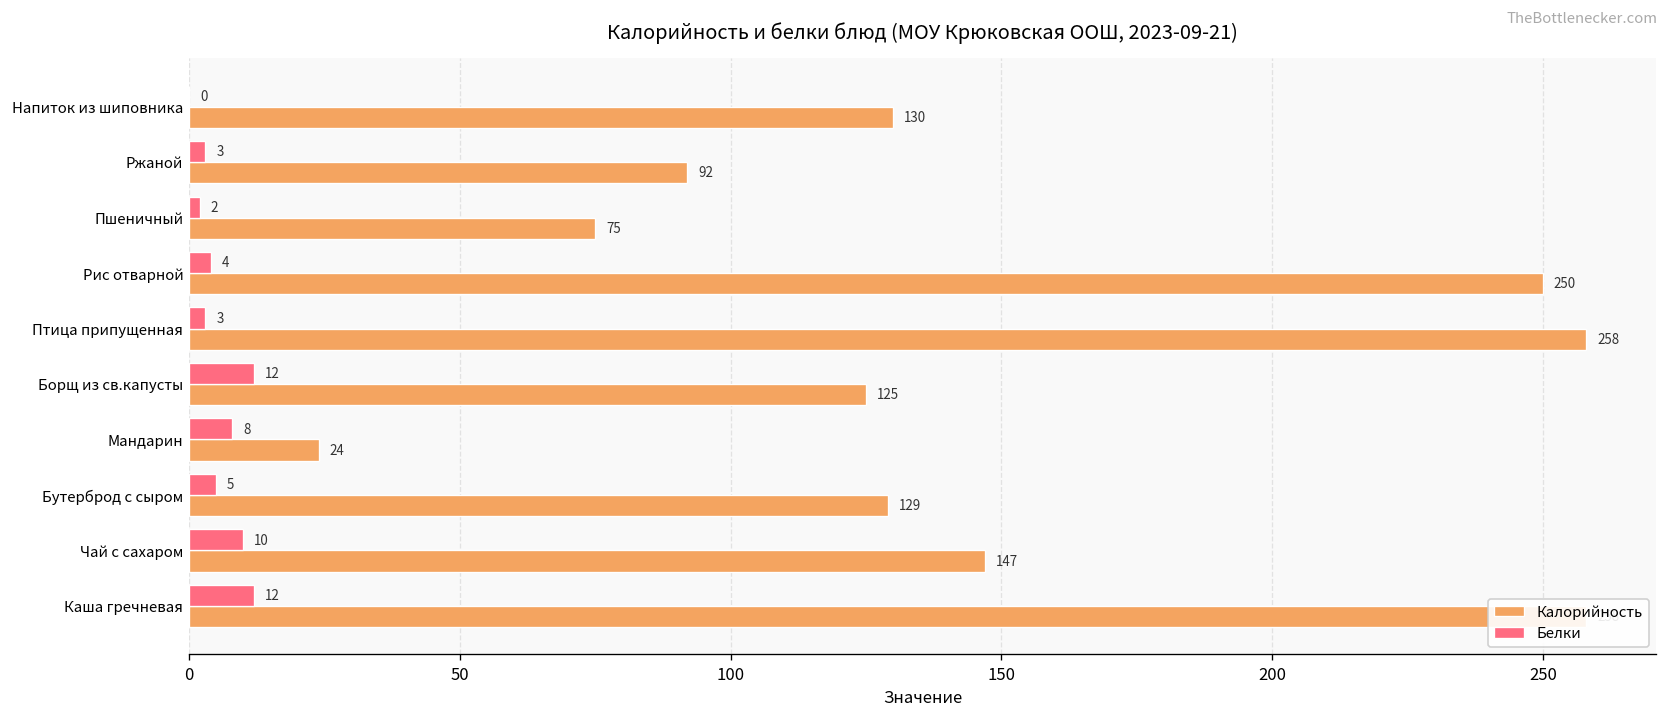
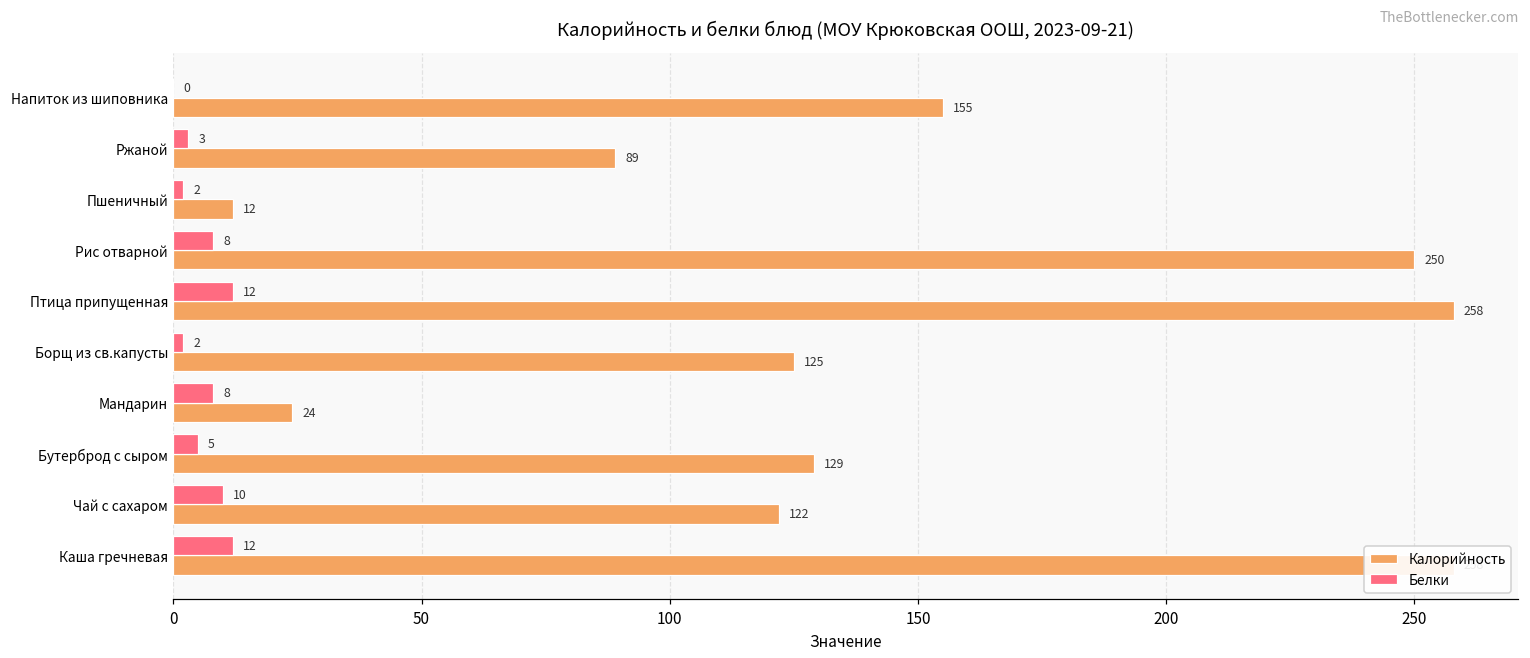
  {
    "Калорийность": {
-     "Напиток из шиповника": 130,
-     "Ржаной": 92,
-     "Пшеничный": 75,
+     "Напиток из шиповника": 155,
+     "Ржаной": 89,
+     "Пшеничный": 12,
      "Рис отварной": 250,
      "Птица припущенная": 258,
      "Борщ из св.капусты": 125,
      "Мандарин": 24,
      "Бутерброд с сыром": 129,
-     "Чай с сахаром": 147
+     "Чай с сахаром": 122
    },
    "Белки": {
      "Напиток из шиповника": 0,
      "Ржаной": 3,
      "Пшеничный": 2,
-     "Рис отварной": 4,
-     "Птица припущенная": 3,
-     "Борщ из св.капусты": 12,
+     "Рис отварной": 8,
+     "Птица припущенная": 12,
+     "Борщ из св.капусты": 2,
      "Мандарин": 8,
      "Бутерброд с сыром": 5,
      "Чай с сахаром": 10,
      "Каша гречневая": 12
    }
  }
